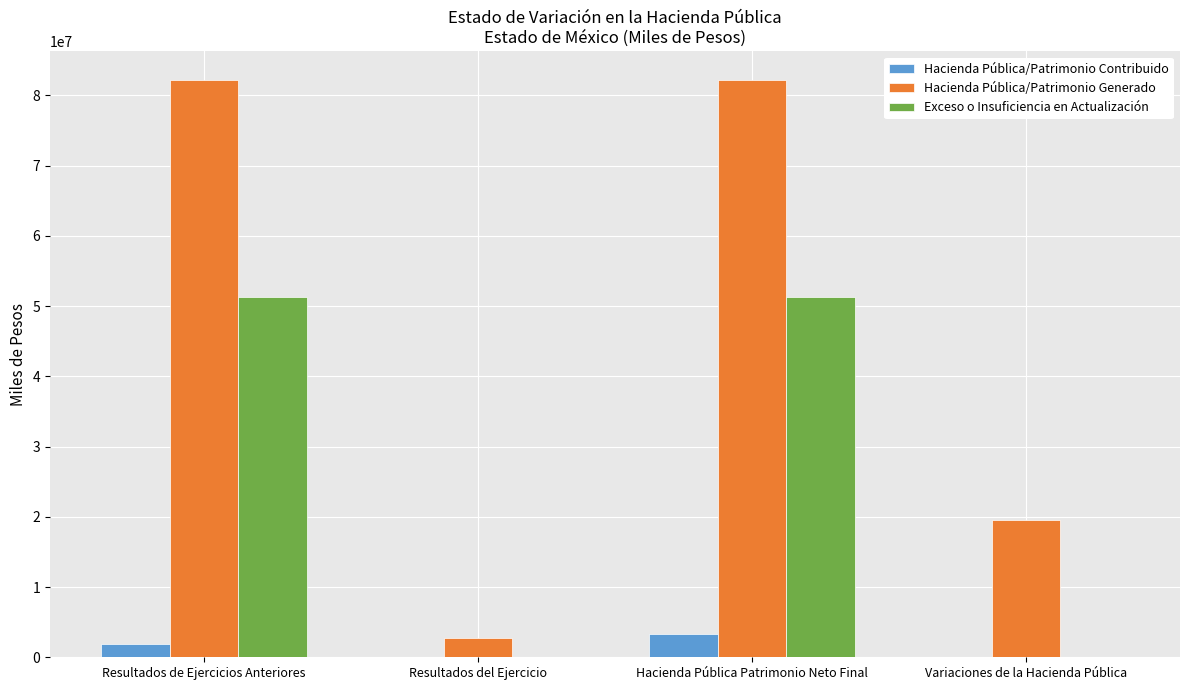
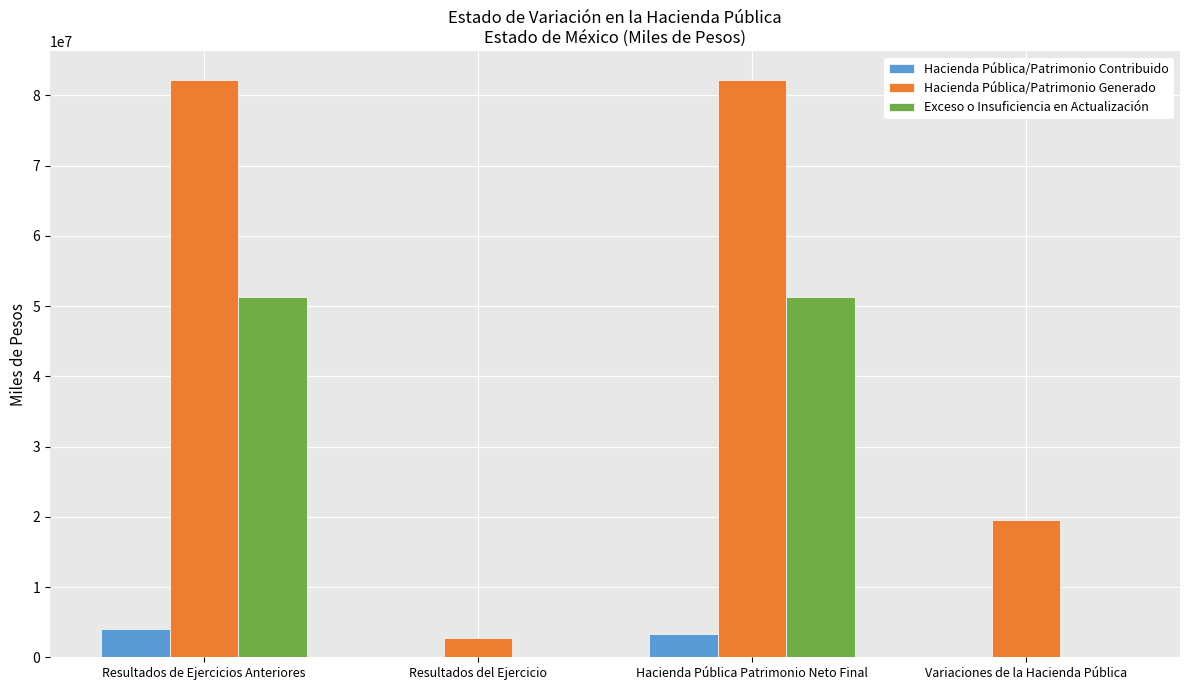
  {
    "Hacienda Pública/Patrimonio Contribuido": {
-     "Resultados de Ejercicios Anteriores": 2000000,
+     "Resultados de Ejercicios Anteriores": 4000000,
      "Resultados del Ejercicio": 0,
      "Hacienda Pública Patrimonio Neto Final": 3000000,
      "Variaciones de la Hacienda Pública": 0
    },
    "Hacienda Pública/Patrimonio Generado": {
      "Resultados de Ejercicios Anteriores": 82000000,
      "Resultados del Ejercicio": 3000000,
      "Hacienda Pública Patrimonio Neto Final": 82000000,
      "Variaciones de la Hacienda Pública": 20000000
    },
    "Exceso o Insuficiencia en Actualización": {
      "Resultados de Ejercicios Anteriores": 51000000,
      "Resultados del Ejercicio": 0,
      "Hacienda Pública Patrimonio Neto Final": 51000000,
      "Variaciones de la Hacienda Pública": 0
    }
  }
